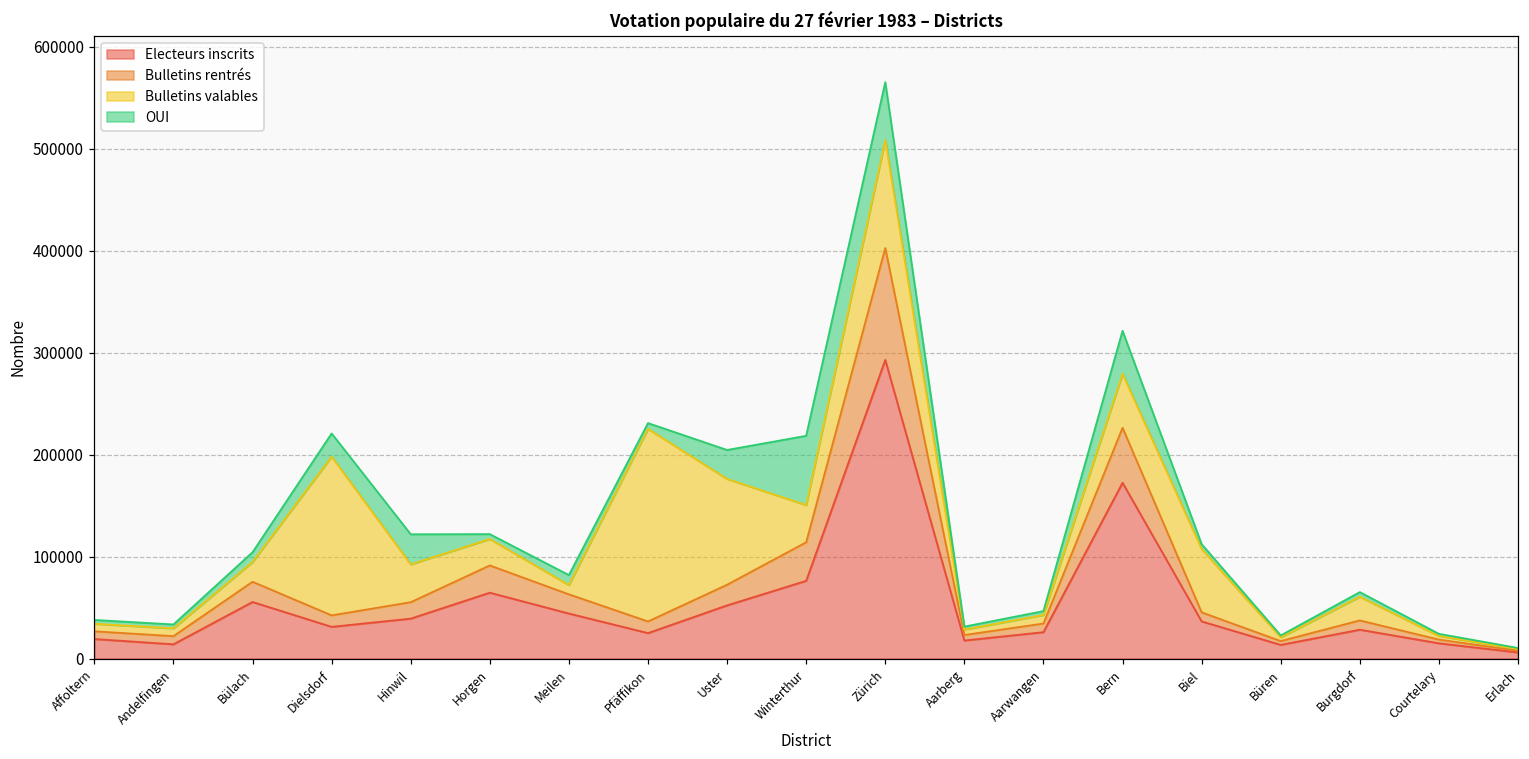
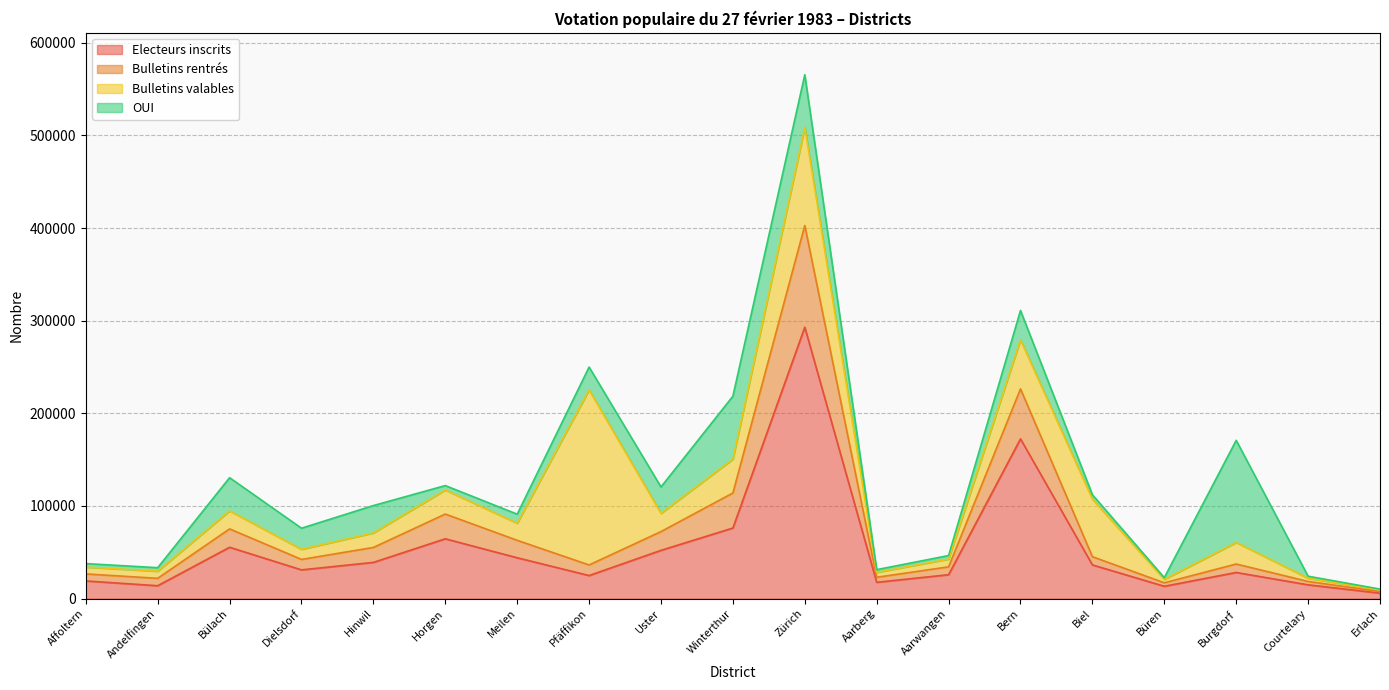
  {
    "Bulletins valables": {
      "Affoltern": 10000,
      "Andelfingen": 10000,
      "Bülach": 20000,
-     "Dielsdorf": 160000,
-     "Hinwil": 40000,
+     "Dielsdorf": 10000,
+     "Hinwil": 20000,
      "Horgen": 30000,
-     "Meilen": 10000,
+     "Meilen": 20000,
      "Pfäffikon": 190000,
-     "Uster": 100000,
+     "Uster": 20000,
      "Winterthur": 40000,
      "Zürich": 110000,
      "Aarberg": 10000,
      "Aarwangen": 10000,
      "Bern": 50000,
      "Biel": 60000,
      "Burgdorf": 20000
    },
    "OUI": {
      "Affoltern": 0,
      "Andelfingen": 0,
-     "Bülach": 10000,
+     "Bülach": 40000,
      "Dielsdorf": 20000,
      "Hinwil": 30000,
      "Horgen": 0,
      "Meilen": 10000,
-     "Pfäffikon": 10000,
+     "Pfäffikon": 20000,
      "Uster": 30000,
      "Winterthur": 70000,
      "Zürich": 60000,
      "Aarberg": 0,
      "Aarwangen": 0,
-     "Bern": 40000,
+     "Bern": 30000,
      "Biel": 0,
-     "Burgdorf": 0
+     "Burgdorf": 110000
    }
  }
